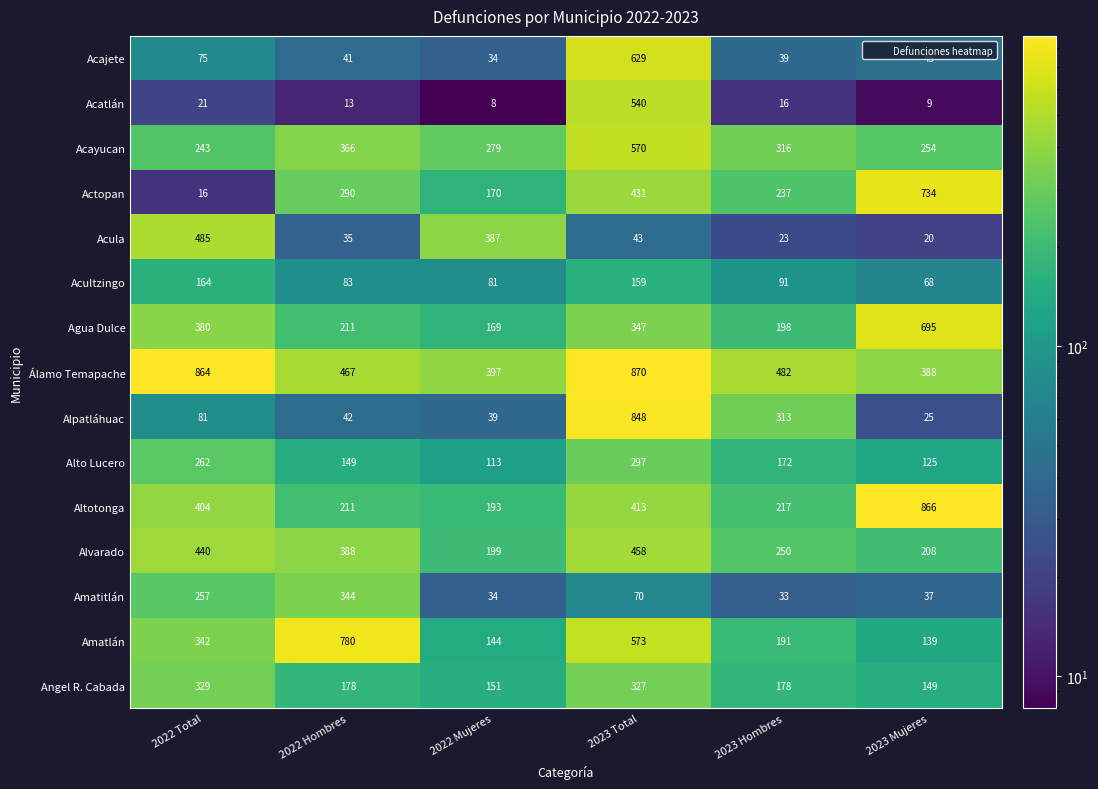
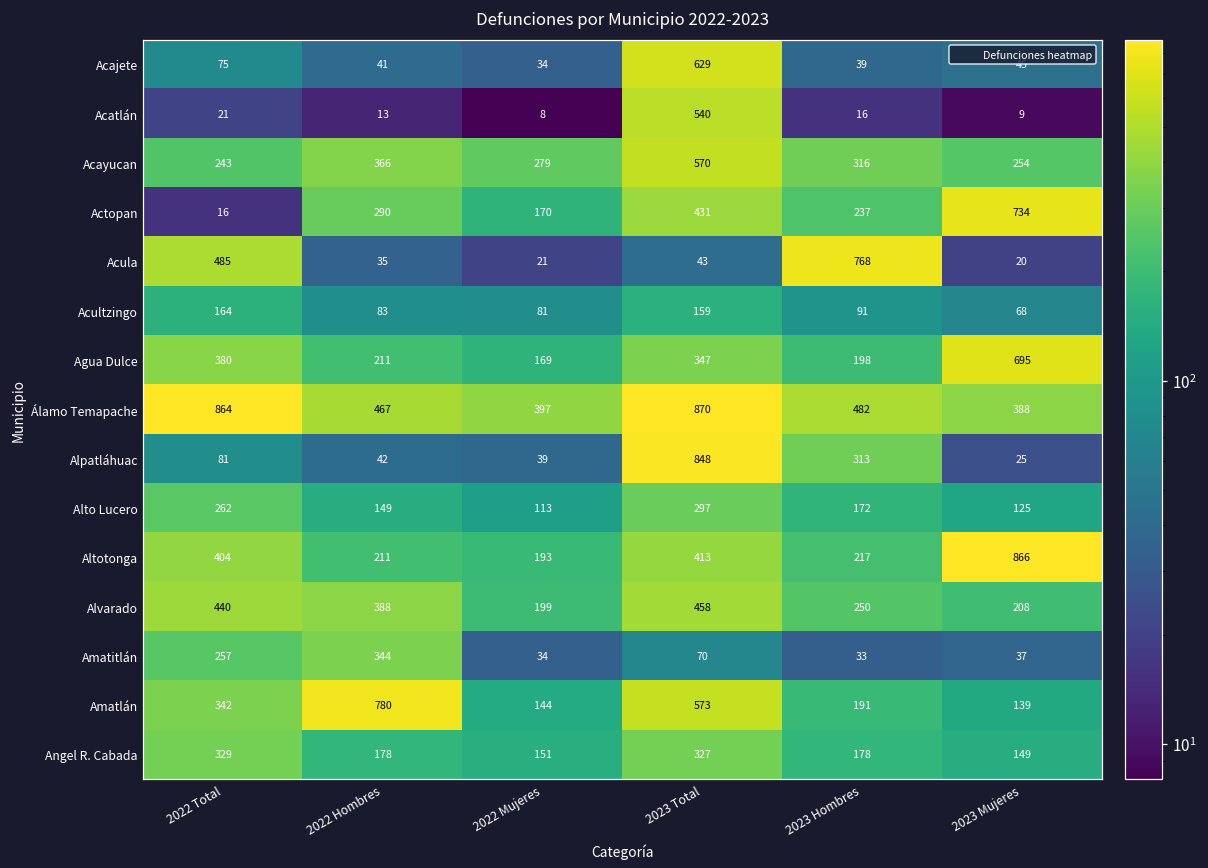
  {
    "Acajete": {
      "2022 Total": 75,
      "2022 Hombres": 41,
      "2022 Mujeres": 34,
      "2023 Total": 629,
      "2023 Hombres": 39
    },
    "Acatlán": {
      "2022 Total": 21,
      "2022 Hombres": 13,
      "2022 Mujeres": 8,
      "2023 Total": 540,
      "2023 Hombres": 16,
      "2023 Mujeres": 9
    },
    "Acayucan": {
      "2022 Total": 243,
      "2022 Hombres": 366,
      "2022 Mujeres": 279,
      "2023 Total": 570,
      "2023 Hombres": 316,
      "2023 Mujeres": 254
    },
    "Actopan": {
      "2022 Total": 16,
      "2022 Hombres": 290,
      "2022 Mujeres": 170,
      "2023 Total": 431,
      "2023 Hombres": 237,
      "2023 Mujeres": 734
    },
    "Acula": {
      "2022 Total": 485,
      "2022 Hombres": 35,
-     "2022 Mujeres": 387,
+     "2022 Mujeres": 21,
      "2023 Total": 43,
-     "2023 Hombres": 23,
+     "2023 Hombres": 768,
      "2023 Mujeres": 20
    },
    "Acultzingo": {
      "2022 Total": 164,
      "2022 Hombres": 83,
      "2022 Mujeres": 81,
      "2023 Total": 159,
      "2023 Hombres": 91,
      "2023 Mujeres": 68
    },
    "Agua Dulce": {
      "2022 Total": 380,
      "2022 Hombres": 211,
      "2022 Mujeres": 169,
      "2023 Total": 347,
      "2023 Hombres": 198,
      "2023 Mujeres": 695
    },
    "Álamo Temapache": {
      "2022 Total": 864,
      "2022 Hombres": 467,
      "2022 Mujeres": 397,
      "2023 Total": 870,
      "2023 Hombres": 482,
      "2023 Mujeres": 388
    },
    "Alpatláhuac": {
      "2022 Total": 81,
      "2022 Hombres": 42,
      "2022 Mujeres": 39,
      "2023 Total": 848,
      "2023 Hombres": 313,
      "2023 Mujeres": 25
    },
    "Alto Lucero": {
      "2022 Total": 262,
      "2022 Hombres": 149,
      "2022 Mujeres": 113,
      "2023 Total": 297,
      "2023 Hombres": 172,
      "2023 Mujeres": 125
    },
    "Altotonga": {
      "2022 Total": 404,
      "2022 Hombres": 211,
      "2022 Mujeres": 193,
      "2023 Total": 413,
      "2023 Hombres": 217,
      "2023 Mujeres": 866
    },
    "Alvarado": {
      "2022 Total": 440,
      "2022 Hombres": 388,
      "2022 Mujeres": 199,
      "2023 Total": 458,
      "2023 Hombres": 250,
      "2023 Mujeres": 208
    },
    "Amatitlán": {
      "2022 Total": 257,
      "2022 Hombres": 344,
      "2022 Mujeres": 34,
      "2023 Total": 70,
      "2023 Hombres": 33,
      "2023 Mujeres": 37
    },
    "Amatlán": {
      "2022 Total": 342,
      "2022 Hombres": 780,
      "2022 Mujeres": 144,
      "2023 Total": 573,
      "2023 Hombres": 191,
      "2023 Mujeres": 139
    },
    "Angel R. Cabada": {
      "2022 Total": 329,
      "2022 Hombres": 178,
      "2022 Mujeres": 151,
      "2023 Total": 327,
      "2023 Hombres": 178,
      "2023 Mujeres": 149
    }
  }
